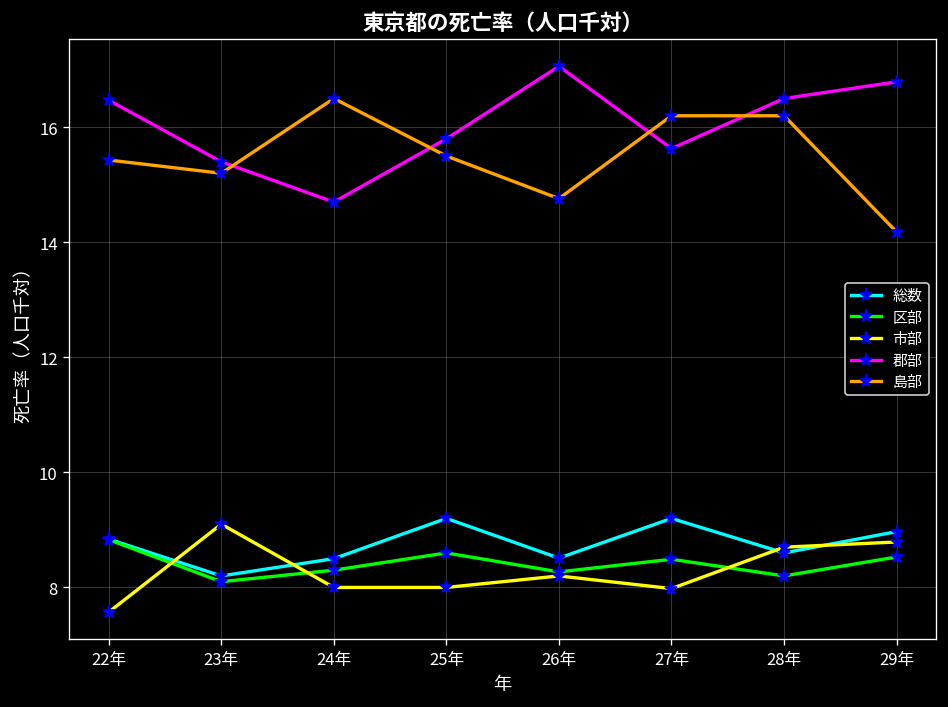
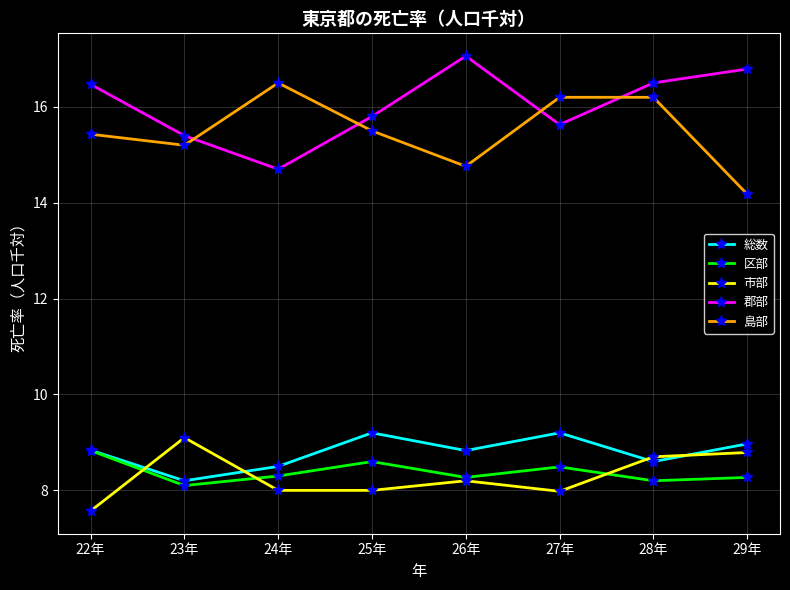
  {
    "総数": {
      "23年": 8.2,
      "24年": 8.5,
      "25年": 9.2,
-     "26年": 8.5,
+     "26年": 8.8,
      "27年": 9.2,
      "28年": 8.6,
      "29年": 9.0
    },
    "区部": {
      "23年": 8.1,
      "24年": 8.3,
      "25年": 8.6,
      "26年": 8.3,
      "27年": 8.5,
      "28年": 8.2,
-     "29年": 8.5
+     "29年": 8.3
    },
    "市部": {
      "22年": 7.6,
      "23年": 9.1,
      "24年": 8.0,
      "25年": 8.0,
      "26年": 8.2,
      "27年": 8.0,
      "28年": 8.7,
      "29年": 8.8
    },
    "郡部": {
      "22年": 16.5,
      "23年": 15.4,
      "24年": 14.7,
      "25年": 15.8,
      "26年": 17.1,
      "27年": 15.6,
      "28年": 16.5,
      "29年": 16.8
    },
    "島部": {
      "22年": 15.4,
      "23年": 15.2,
      "24年": 16.5,
      "25年": 15.5,
      "26年": 14.8,
      "27年": 16.2,
      "28年": 16.2,
      "29年": 14.2
    }
  }
